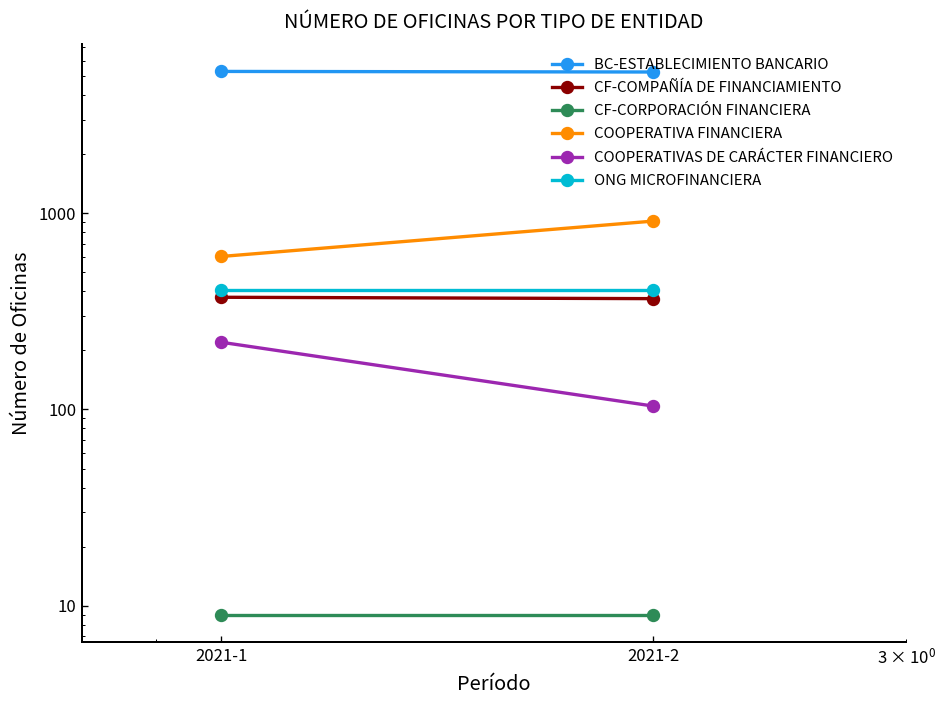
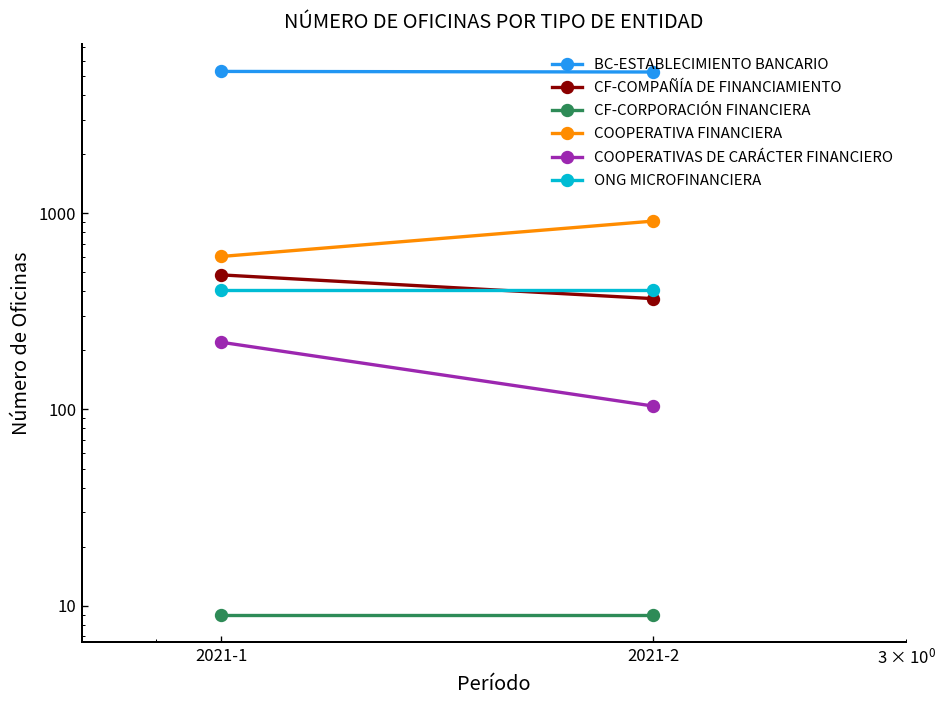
  {
    "CF-COMPAÑÍA DE FINANCIAMIENTO": {
-     "2021-1": 370,
+     "2021-1": 490,
      "2021-2": 370
    },
    "CF-CORPORACIÓN FINANCIERA": {
      "2021-1": 9,
      "2021-2": 9
    },
    "COOPERATIVA FINANCIERA": {
      "2021-1": 600,
      "2021-2": 900
    },
    "COOPERATIVAS DE CARÁCTER FINANCIERO": {
      "2021-1": 220,
      "2021-2": 100
    }
  }
